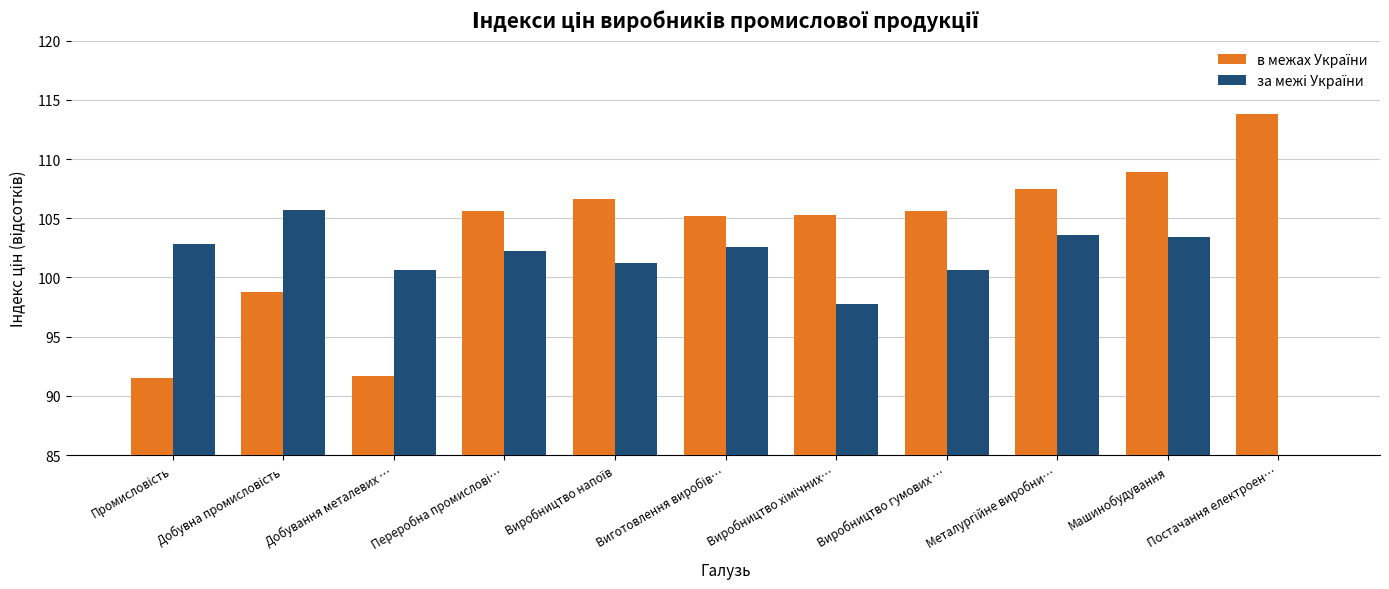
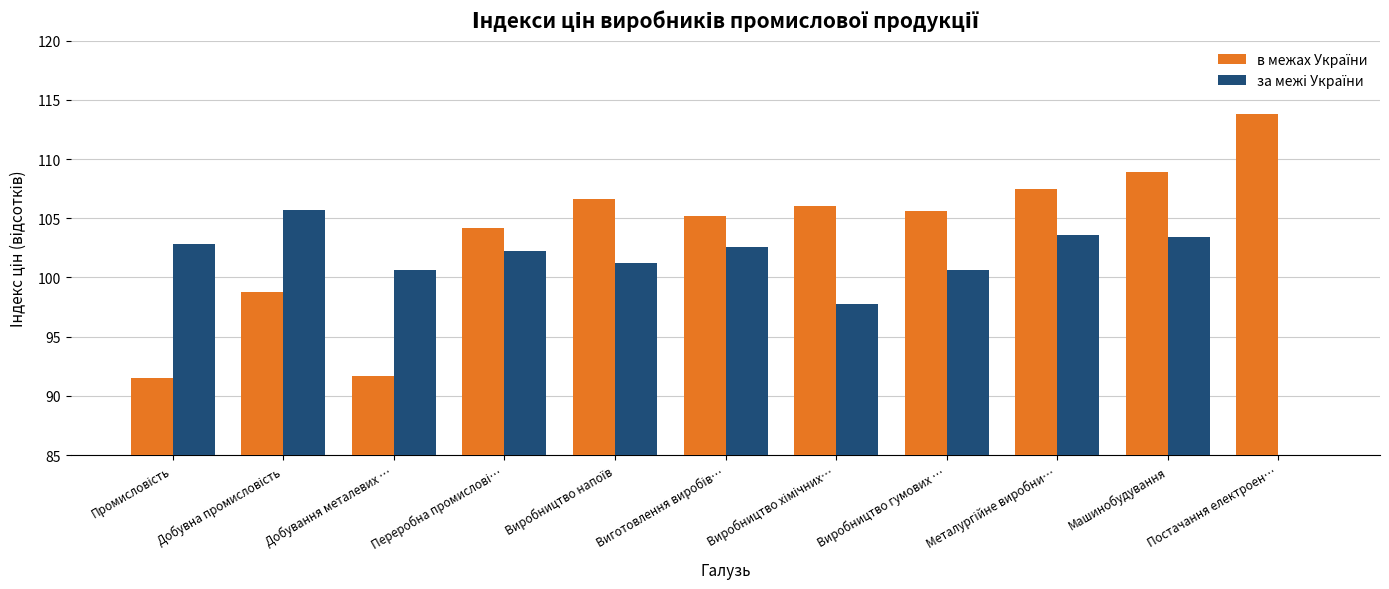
  {
    "в межах України": {
      "Промисловість": 91.5,
      "Добувна промисловість": 98.8,
      "Добування металевих …": 91.7,
-     "Переробна промислові…": 105.6,
+     "Переробна промислові…": 104.2,
      "Виробництво напоїв": 106.6,
      "Виготовлення виробів…": 105.2,
-     "Виробництво хімічних…": 105.3,
+     "Виробництво хімічних…": 106.0,
      "Виробництво гумових …": 105.6,
      "Металургійне виробни…": 107.5,
      "Машинобудування": 108.9,
      "Постачання електроен…": 113.8
    },
    "за межі України": {
      "Промисловість": 102.8,
      "Добувна промисловість": 105.7,
      "Добування металевих …": 100.6,
      "Переробна промислові…": 102.2,
      "Виробництво напоїв": 101.2,
      "Виготовлення виробів…": 102.6,
      "Виробництво хімічних…": 97.8,
      "Виробництво гумових …": 100.6,
      "Металургійне виробни…": 103.6,
      "Машинобудування": 103.4
    }
  }
